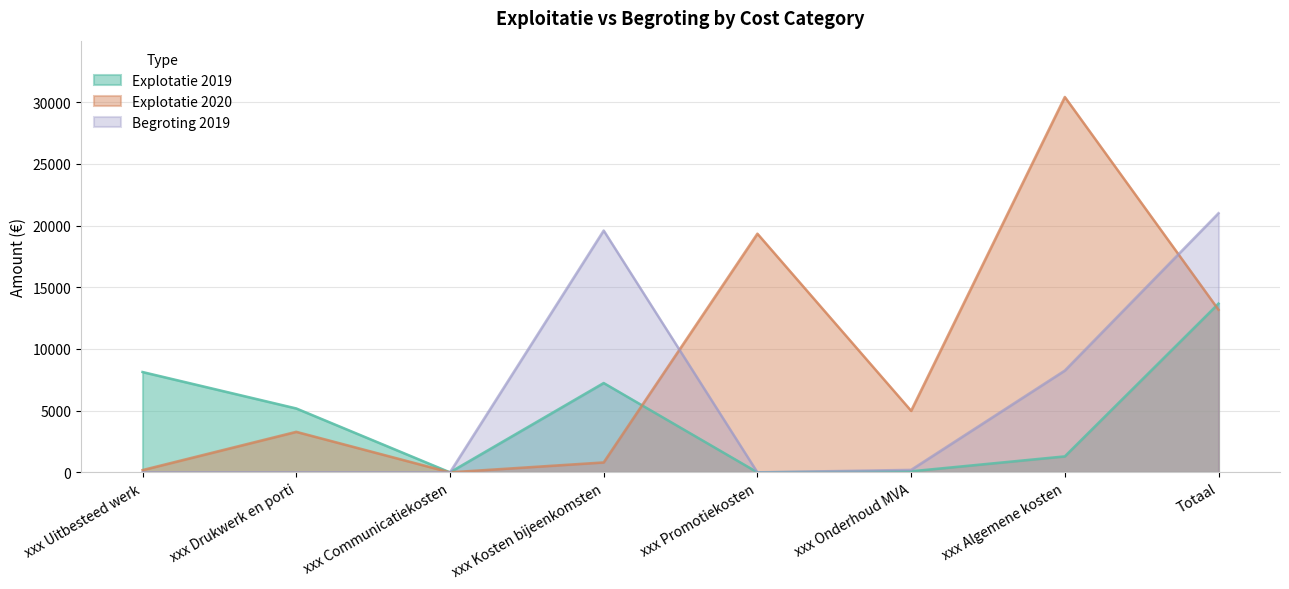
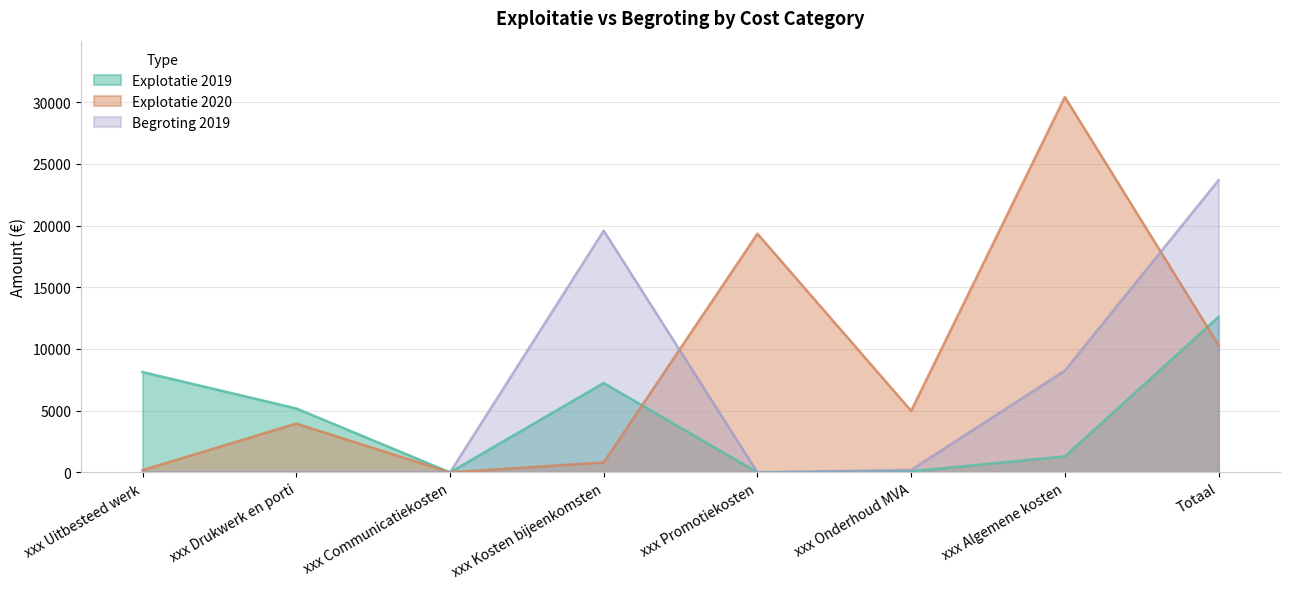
  {
    "Explotatie 2019": {
      "xxx Uitbesteed werk": 8100,
      "xxx Drukwerk en porti": 5200,
      "xxx Kosten bijeenkomsten": 7200,
      "xxx Algemene kosten": 1300,
-     "Totaal": 13700
+     "Totaal": 12600
    },
    "Explotatie 2020": {
-     "xxx Drukwerk en porti": 3300,
+     "xxx Drukwerk en porti": 4000,
      "xxx Kosten bijeenkomsten": 800,
      "xxx Promotiekosten": 19300,
      "xxx Onderhoud MVA": 5000,
      "xxx Algemene kosten": 30400,
-     "Totaal": 13200
+     "Totaal": 10300
    },
    "Begroting 2019": {
      "xxx Drukwerk en porti": 0,
      "xxx Kosten bijeenkomsten": 19600,
      "xxx Algemene kosten": 8300,
-     "Totaal": 21000
+     "Totaal": 23700
    }
  }
